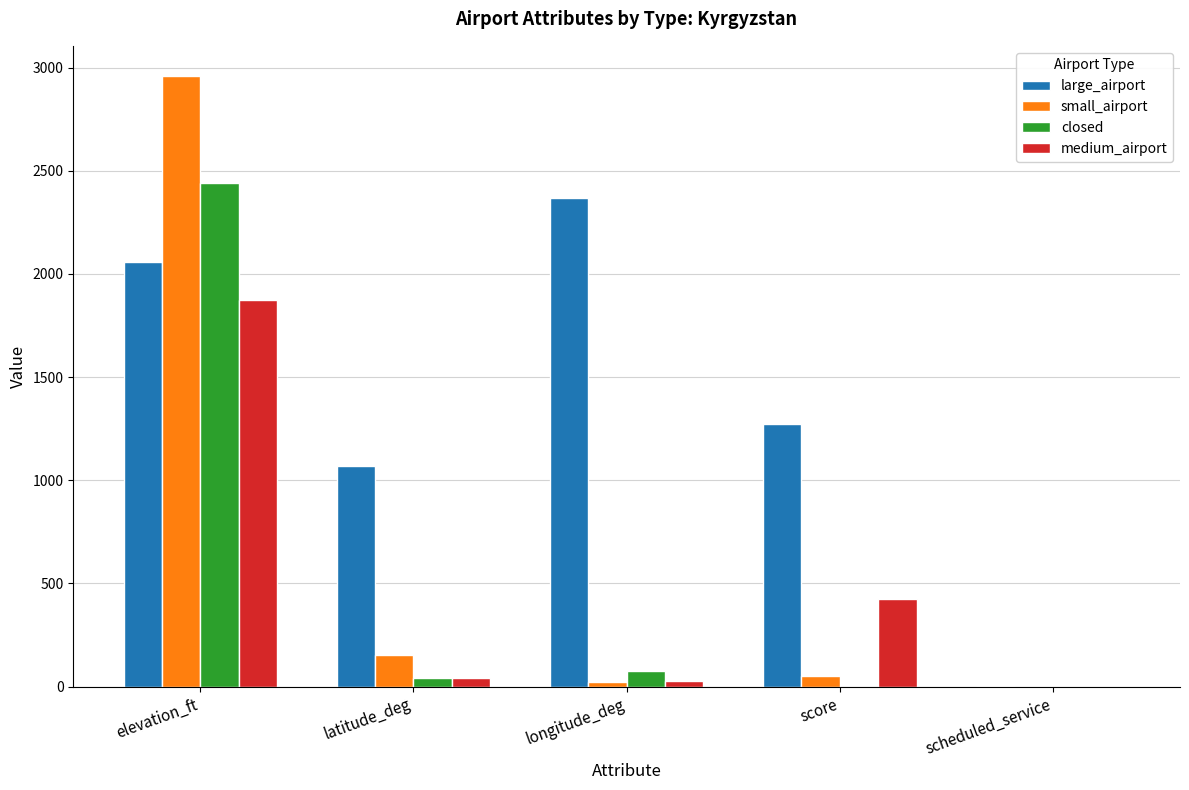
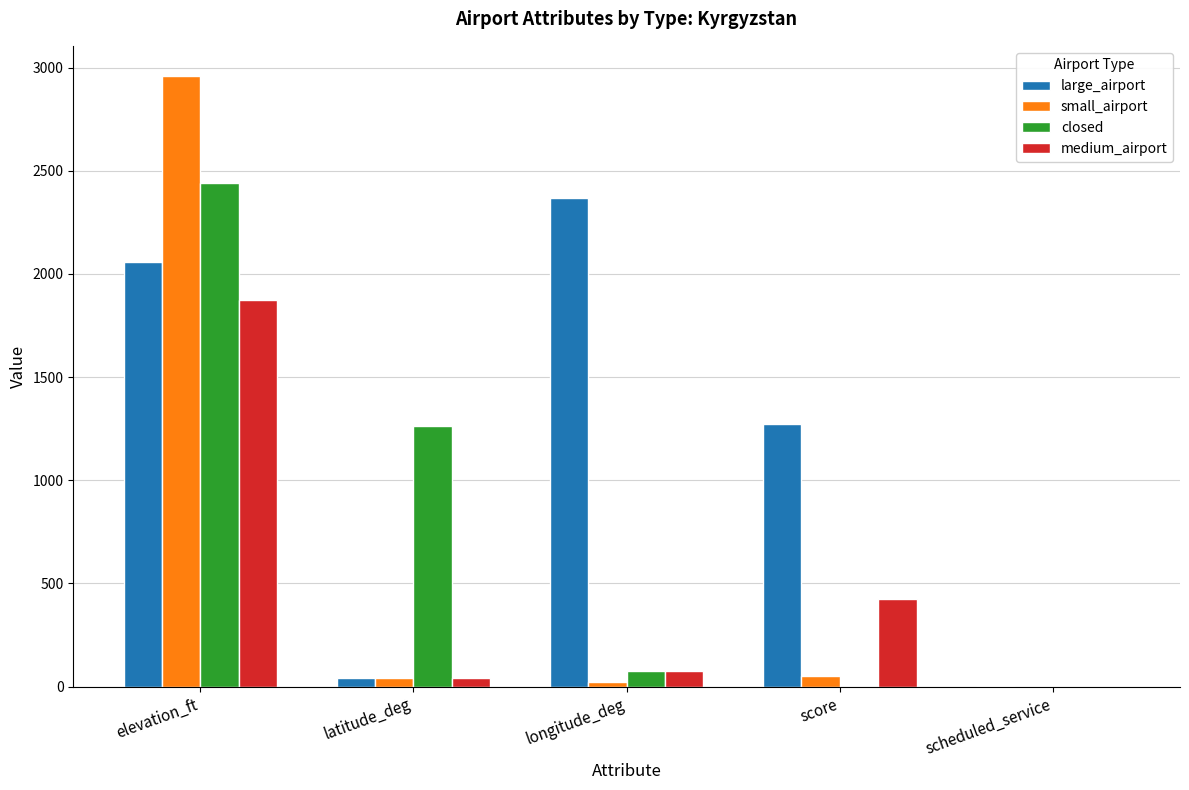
  {
    "large_airport": {
      "elevation_ft": 2060,
-     "latitude_deg": 1070,
+     "latitude_deg": 40,
      "longitude_deg": 2370,
      "score": 1280
    },
    "small_airport": {
      "elevation_ft": 2960,
-     "latitude_deg": 150,
+     "latitude_deg": 40,
      "longitude_deg": 20,
      "score": 50,
      "scheduled_service": 0
    },
    "closed": {
      "elevation_ft": 2440,
-     "latitude_deg": 40,
+     "latitude_deg": 1260,
      "longitude_deg": 70,
      "score": 0,
      "scheduled_service": 0
    },
    "medium_airport": {
      "elevation_ft": 1870,
      "latitude_deg": 40,
-     "longitude_deg": 30,
+     "longitude_deg": 70,
      "score": 430,
      "scheduled_service": 0
    }
  }
